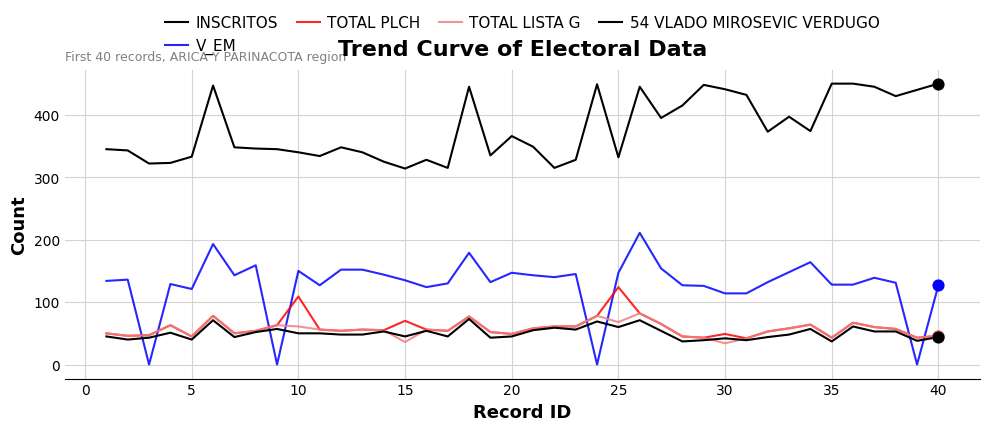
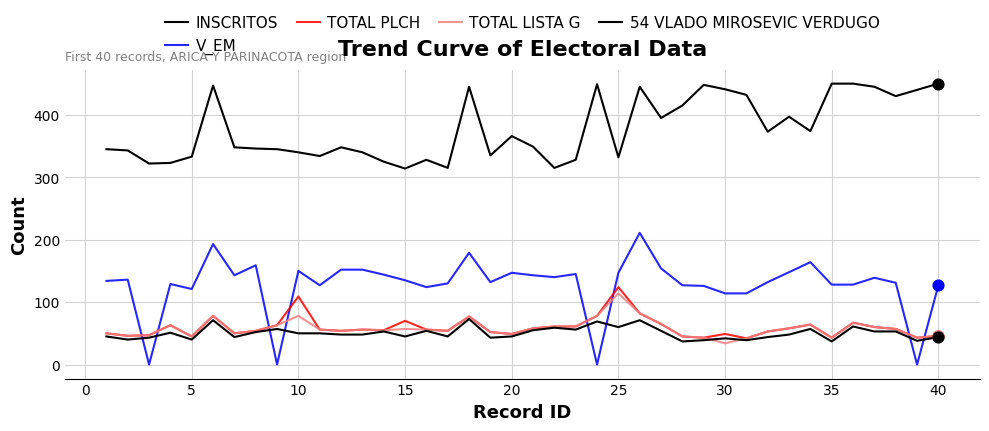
  {
    "TOTAL LISTA G": {
-     "10": 60,
-     "15": 40,
-     "25": 70,
+     "10": 80,
+     "15": 60,
+     "25": 110,
      "30": 30
    }
  }
